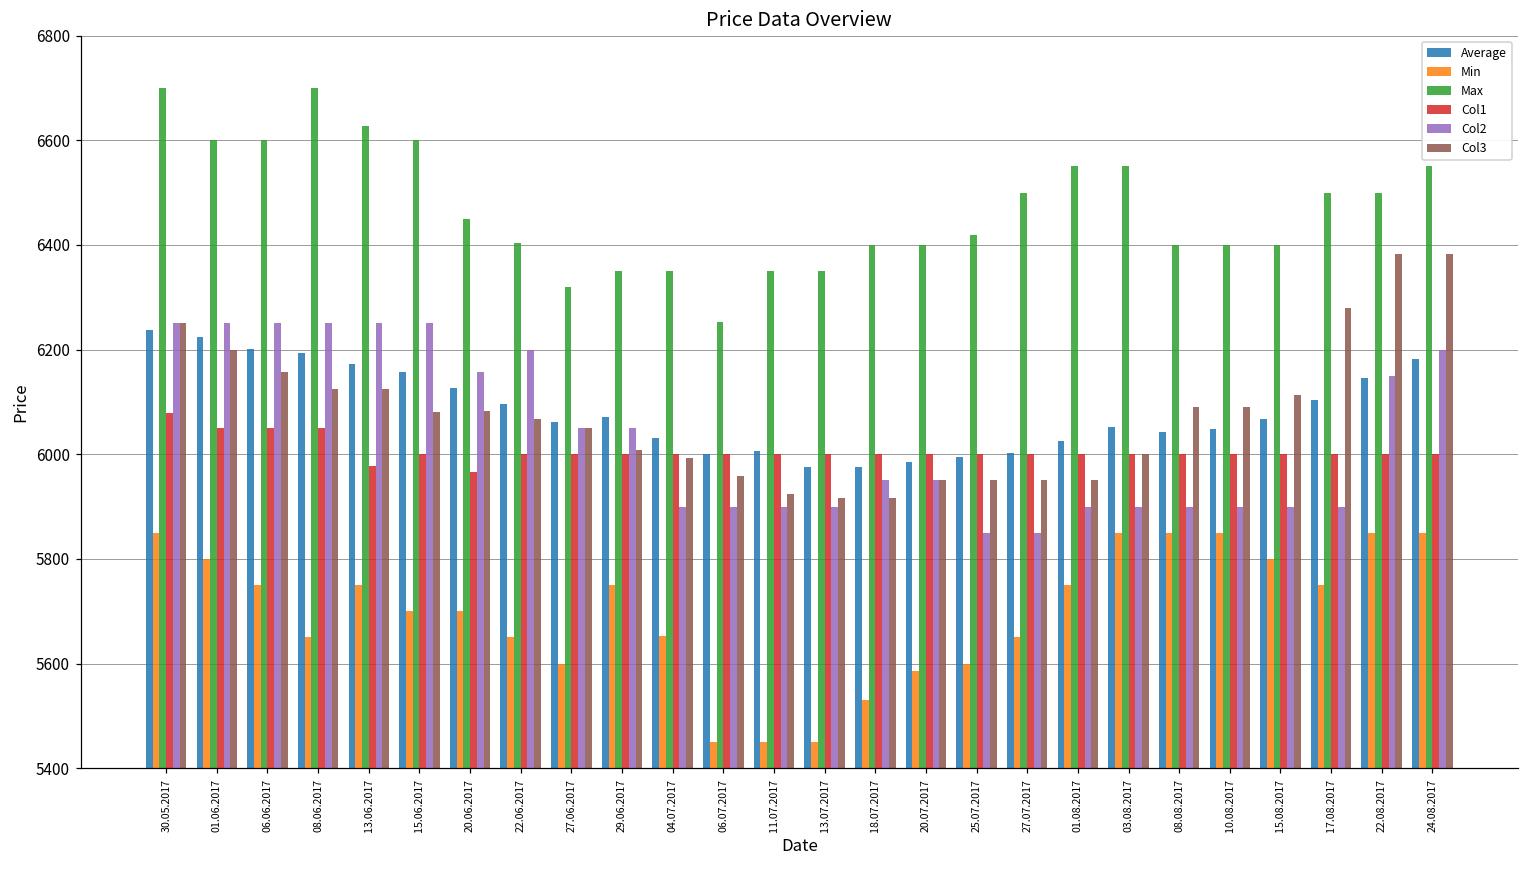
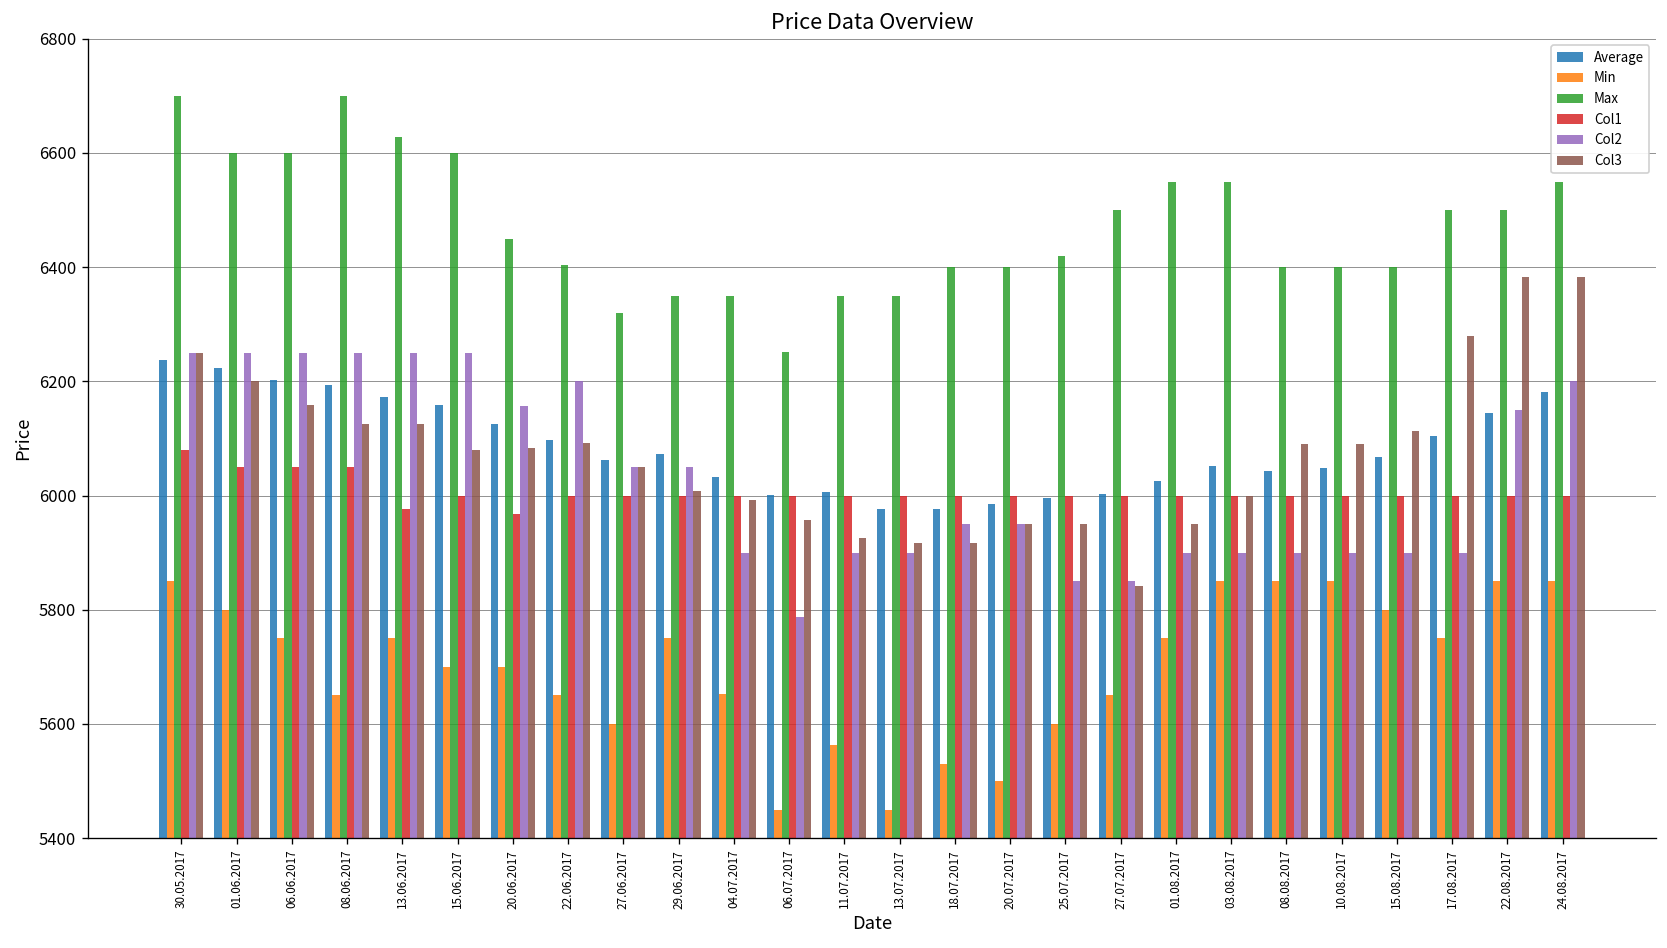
  {
    "Average": {
      "30.05.2017": 6240,
      "01.06.2017": 6220,
      "06.06.2017": 6200,
      "08.06.2017": 6190,
      "13.06.2017": 6170,
      "15.06.2017": 6160,
      "20.06.2017": 6130,
      "22.06.2017": 6100,
      "27.06.2017": 6060,
      "29.06.2017": 6070,
      "04.07.2017": 6030,
      "06.07.2017": 6000,
      "11.07.2017": 6010,
      "13.07.2017": 5980,
      "18.07.2017": 5980,
      "20.07.2017": 5990,
      "25.07.2017": 6000,
      "27.07.2017": 6000,
      "01.08.2017": 6030,
      "03.08.2017": 6050,
      "08.08.2017": 6040,
      "10.08.2017": 6050,
      "15.08.2017": 6070,
      "17.08.2017": 6100,
      "22.08.2017": 6150,
      "24.08.2017": 6180
    },
    "Min": {
      "30.05.2017": 5850,
      "01.06.2017": 5800,
      "06.06.2017": 5750,
      "08.06.2017": 5650,
      "13.06.2017": 5750,
      "15.06.2017": 5700,
      "20.06.2017": 5700,
      "22.06.2017": 5650,
      "27.06.2017": 5600,
      "29.06.2017": 5750,
      "04.07.2017": 5650,
      "06.07.2017": 5450,
-     "11.07.2017": 5450,
+     "11.07.2017": 5560,
      "13.07.2017": 5450,
      "18.07.2017": 5530,
-     "20.07.2017": 5590,
+     "20.07.2017": 5500,
      "25.07.2017": 5600,
      "27.07.2017": 5650,
      "01.08.2017": 5750,
      "03.08.2017": 5850,
      "08.08.2017": 5850,
      "10.08.2017": 5850,
      "15.08.2017": 5800,
      "17.08.2017": 5750,
      "22.08.2017": 5850,
      "24.08.2017": 5850
    },
    "Max": {
      "30.05.2017": 6700,
      "01.06.2017": 6600,
      "06.06.2017": 6600,
      "08.06.2017": 6700,
      "13.06.2017": 6630,
      "15.06.2017": 6600,
      "20.06.2017": 6450,
      "22.06.2017": 6400,
      "27.06.2017": 6320,
      "29.06.2017": 6350,
      "04.07.2017": 6350,
      "06.07.2017": 6250,
      "11.07.2017": 6350,
      "13.07.2017": 6350,
      "18.07.2017": 6400,
      "20.07.2017": 6400,
      "25.07.2017": 6420,
      "27.07.2017": 6500,
      "01.08.2017": 6550,
      "03.08.2017": 6550,
      "08.08.2017": 6400,
      "10.08.2017": 6400,
      "15.08.2017": 6400,
      "17.08.2017": 6500,
      "22.08.2017": 6500,
      "24.08.2017": 6550
    },
    "Col1": {
      "30.05.2017": 6080,
      "01.06.2017": 6050,
      "06.06.2017": 6050,
      "08.06.2017": 6050,
      "13.06.2017": 5980,
      "15.06.2017": 6000,
      "20.06.2017": 5970,
      "22.06.2017": 6000,
      "27.06.2017": 6000,
      "29.06.2017": 6000,
      "04.07.2017": 6000,
      "06.07.2017": 6000,
      "11.07.2017": 6000,
      "13.07.2017": 6000,
      "18.07.2017": 6000,
      "20.07.2017": 6000,
      "25.07.2017": 6000,
      "27.07.2017": 6000,
      "01.08.2017": 6000,
      "03.08.2017": 6000,
      "08.08.2017": 6000,
      "10.08.2017": 6000,
      "15.08.2017": 6000,
      "17.08.2017": 6000,
      "22.08.2017": 6000,
      "24.08.2017": 6000
    },
    "Col2": {
      "30.05.2017": 6250,
      "01.06.2017": 6250,
      "06.06.2017": 6250,
      "08.06.2017": 6250,
      "13.06.2017": 6250,
      "15.06.2017": 6250,
      "20.06.2017": 6160,
      "22.06.2017": 6200,
      "27.06.2017": 6050,
      "29.06.2017": 6050,
      "04.07.2017": 5900,
-     "06.07.2017": 5900,
+     "06.07.2017": 5790,
      "11.07.2017": 5900,
      "13.07.2017": 5900,
      "18.07.2017": 5950,
      "20.07.2017": 5950,
      "25.07.2017": 5850,
      "27.07.2017": 5850,
      "01.08.2017": 5900,
      "03.08.2017": 5900,
      "08.08.2017": 5900,
      "10.08.2017": 5900,
      "15.08.2017": 5900,
      "17.08.2017": 5900,
      "22.08.2017": 6150,
      "24.08.2017": 6200
    },
    "Col3": {
      "30.05.2017": 6250,
      "01.06.2017": 6200,
      "06.06.2017": 6160,
      "08.06.2017": 6130,
      "13.06.2017": 6130,
      "15.06.2017": 6080,
      "20.06.2017": 6080,
-     "22.06.2017": 6070,
+     "22.06.2017": 6090,
      "27.06.2017": 6050,
      "29.06.2017": 6010,
      "04.07.2017": 5990,
      "06.07.2017": 5960,
      "11.07.2017": 5930,
      "13.07.2017": 5920,
      "18.07.2017": 5920,
      "20.07.2017": 5950,
      "25.07.2017": 5950,
-     "27.07.2017": 5950,
+     "27.07.2017": 5840,
      "01.08.2017": 5950,
      "03.08.2017": 6000,
      "08.08.2017": 6090,
      "10.08.2017": 6090,
      "15.08.2017": 6110,
      "17.08.2017": 6280,
      "22.08.2017": 6380,
      "24.08.2017": 6380
    }
  }
